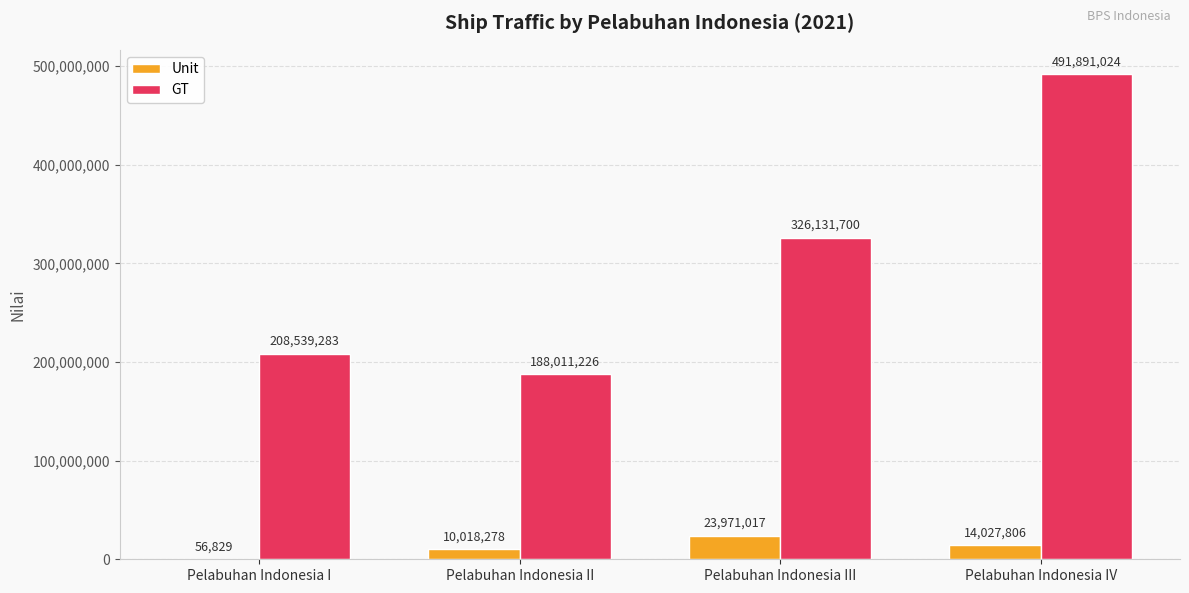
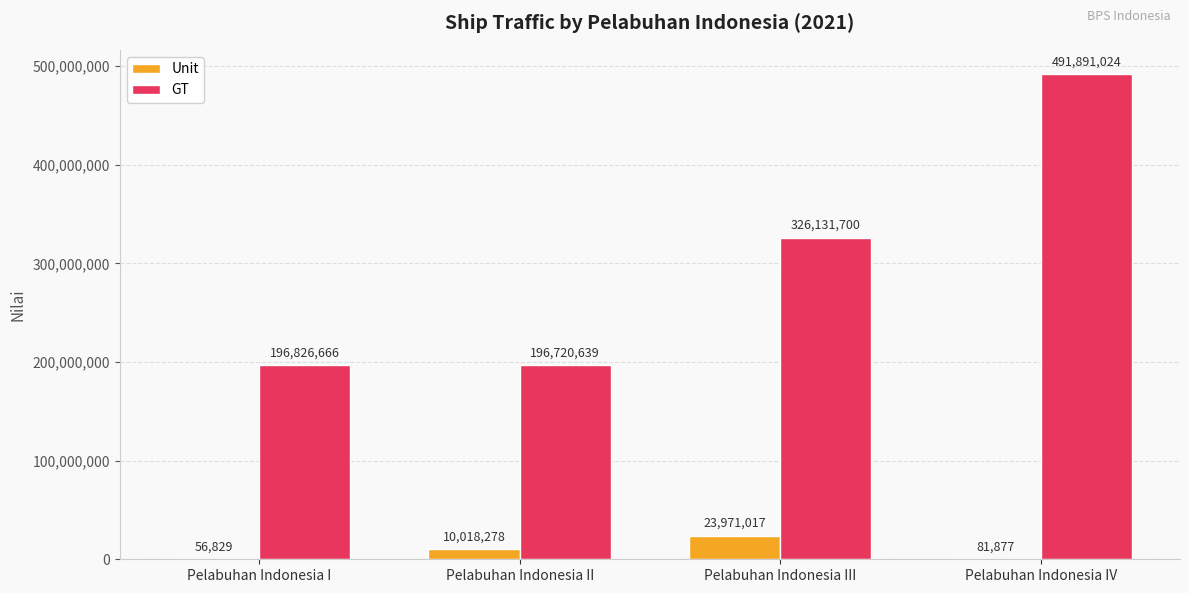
  {
    "Unit": {
      "Pelabuhan Indonesia I": "56,829",
      "Pelabuhan Indonesia II": "10,018,278",
      "Pelabuhan Indonesia III": "23,971,017",
-     "Pelabuhan Indonesia IV": "14,027,806"
+     "Pelabuhan Indonesia IV": "81,877"
    },
    "GT": {
-     "Pelabuhan Indonesia I": "208,539,283",
-     "Pelabuhan Indonesia II": "188,011,226",
+     "Pelabuhan Indonesia I": "196,826,666",
+     "Pelabuhan Indonesia II": "196,720,639",
      "Pelabuhan Indonesia III": "326,131,700",
      "Pelabuhan Indonesia IV": "491,891,024"
    }
  }
